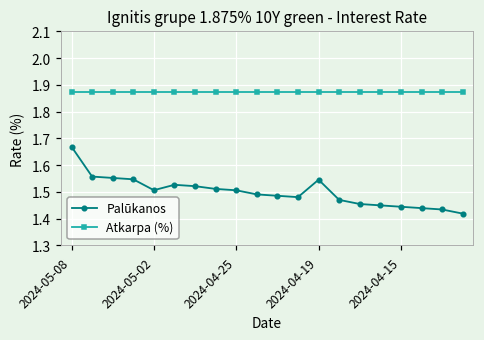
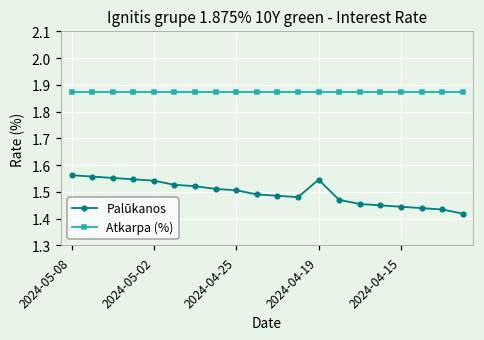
  {
    "Palūkanos": {
-     "2024-05-08": 1.67,
-     "2024-05-02": 1.51,
+     "2024-05-08": 1.56,
+     "2024-05-02": 1.54,
      "2024-04-25": 1.51,
      "2024-04-19": 1.55,
      "2024-04-15": 1.44
    },
    "Atkarpa (%)": {
      "2024-05-08": 1.88,
      "2024-05-02": 1.88,
      "2024-04-25": 1.88,
      "2024-04-19": 1.88,
      "2024-04-15": 1.88
    }
  }
